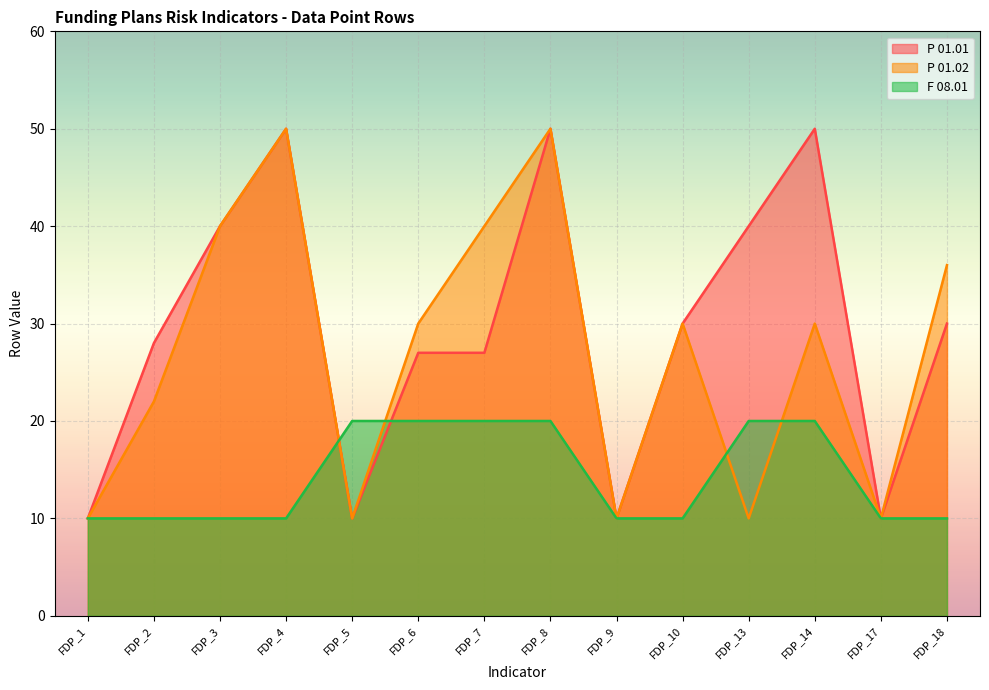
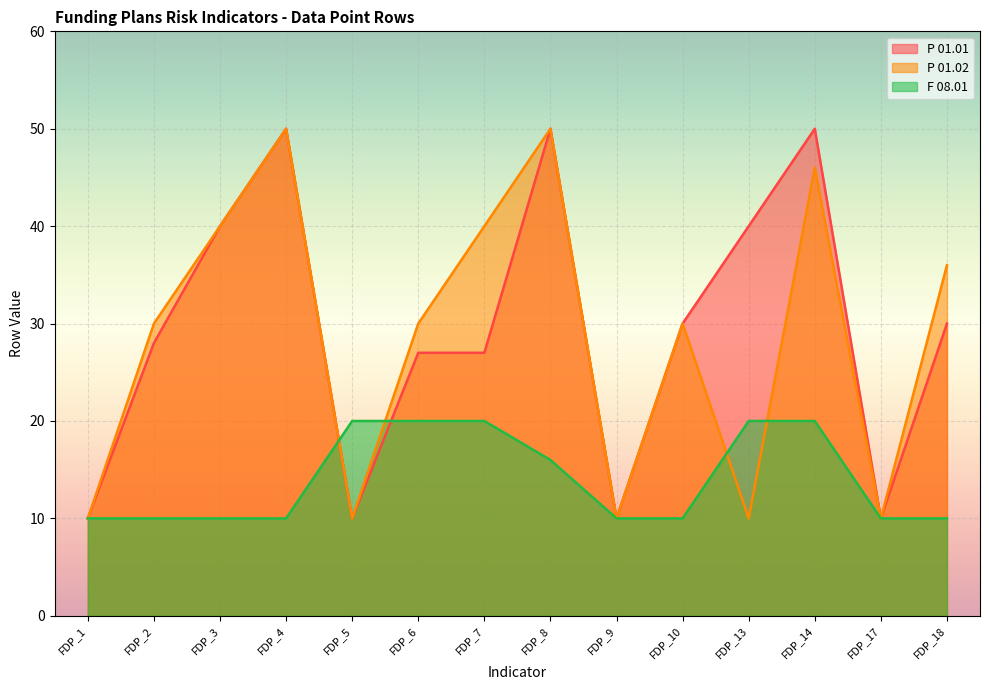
  {
    "P 01.01": {
      "FDP_2": 28,
      "FDP_6": 27,
      "FDP_7": 27,
      "FDP_13": 40,
      "FDP_14": 50,
      "FDP_18": 30
    },
    "P 01.02": {
-     "FDP_2": 22,
+     "FDP_2": 30,
      "FDP_6": 30,
      "FDP_7": 40,
      "FDP_13": 10,
-     "FDP_14": 30,
+     "FDP_14": 46,
      "FDP_18": 36
    },
    "F 08.01": {
      "FDP_2": 10,
      "FDP_3": 10,
      "FDP_4": 10,
      "FDP_5": 20,
      "FDP_6": 20,
      "FDP_7": 20,
-     "FDP_8": 20,
+     "FDP_8": 16,
      "FDP_10": 10,
      "FDP_13": 20,
      "FDP_14": 20,
      "FDP_18": 10
    }
  }
